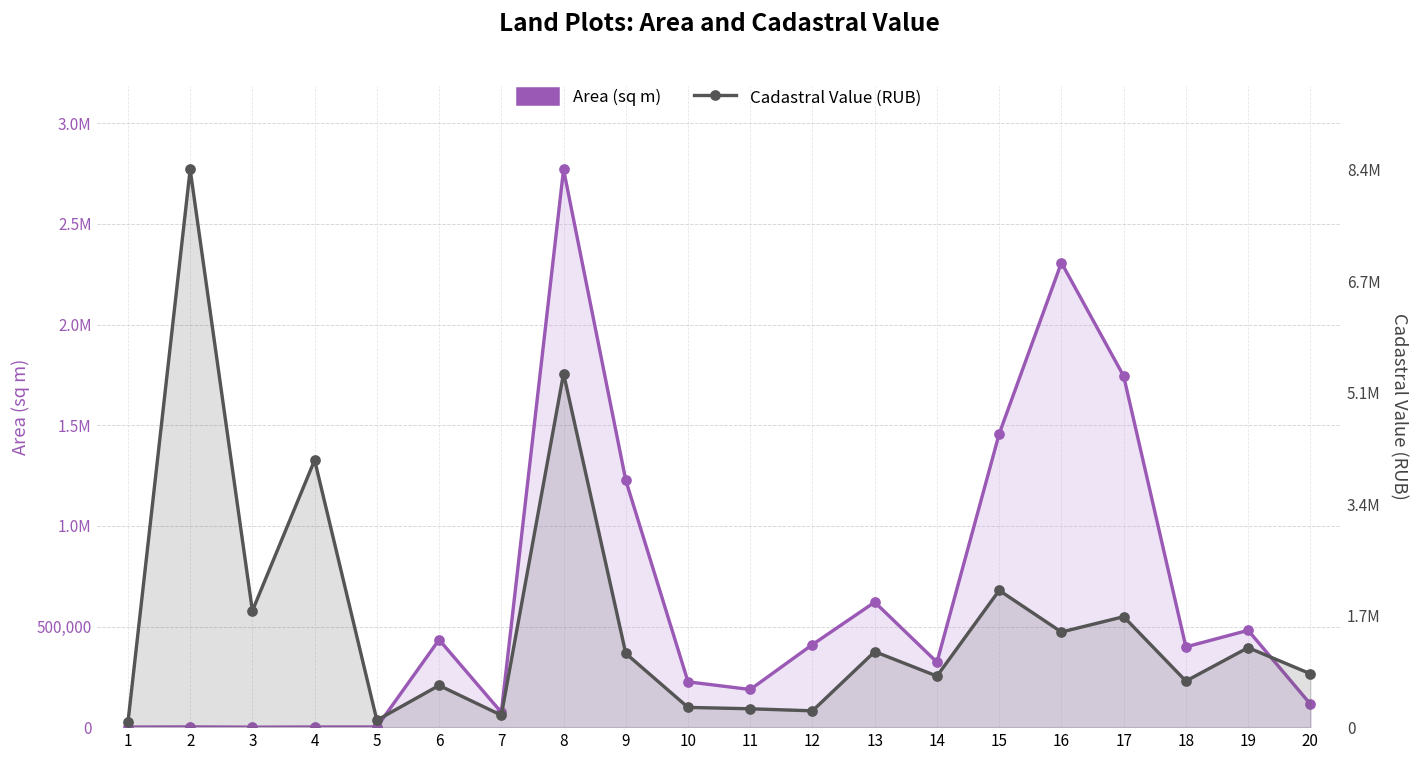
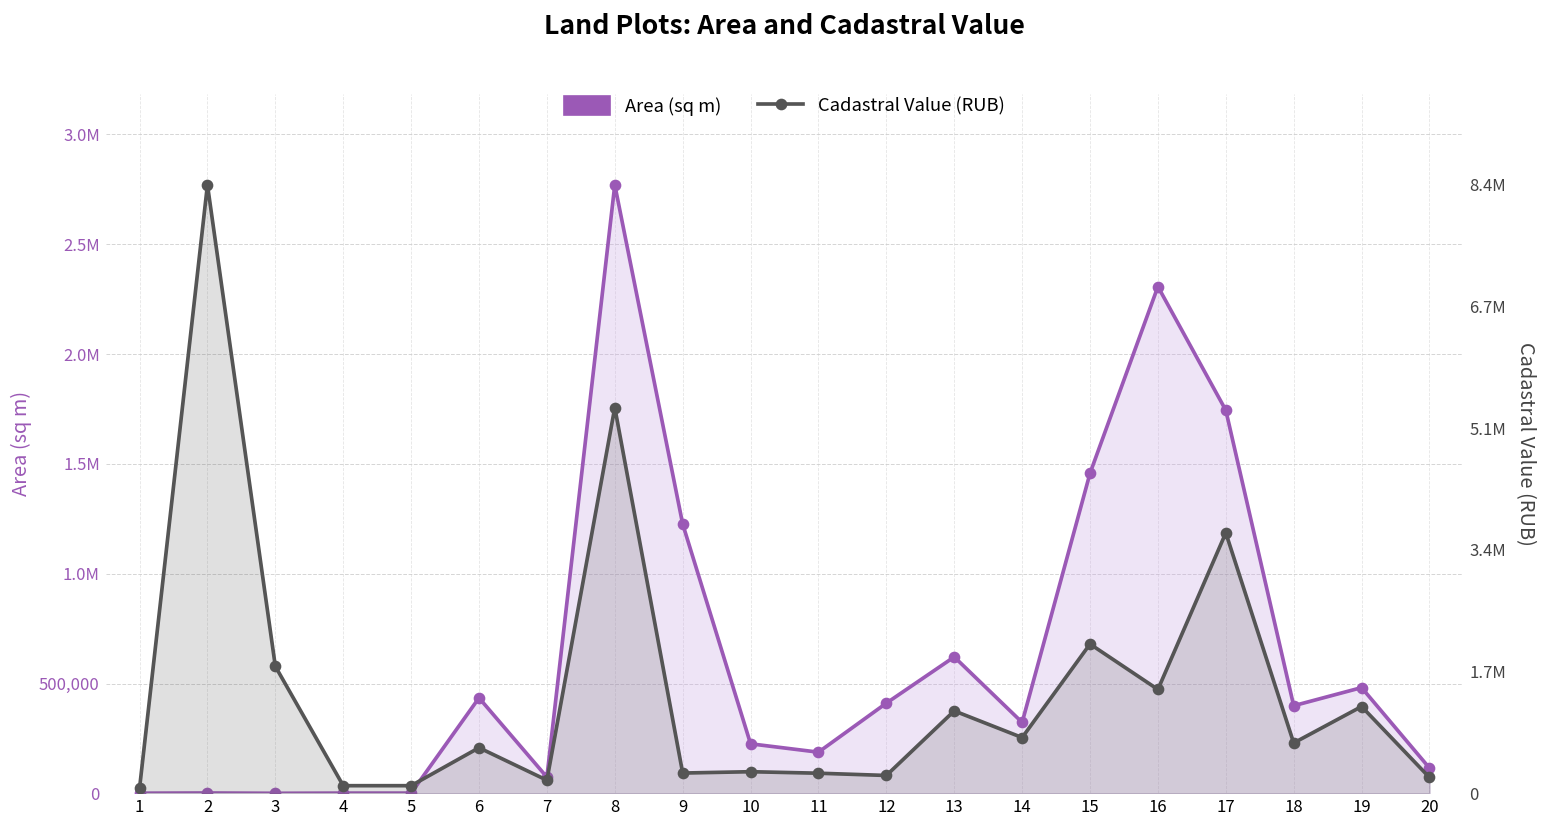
  {
    "Cadastral Value (RUB)": {
      "1": 100000,
      "2": 8400000,
      "3": 1800000,
-     "4": 4000000,
+     "4": 100000,
      "5": 100000,
      "6": 600000,
      "7": 200000,
      "8": 5300000,
-     "9": 1100000,
+     "9": 300000,
      "10": 300000,
      "11": 300000,
      "12": 200000,
      "13": 1100000,
      "14": 800000,
      "15": 2100000,
      "16": 1400000,
-     "17": 1700000,
+     "17": 3600000,
      "18": 700000,
      "19": 1200000,
-     "20": 800000
+     "20": 200000
    }
  }
